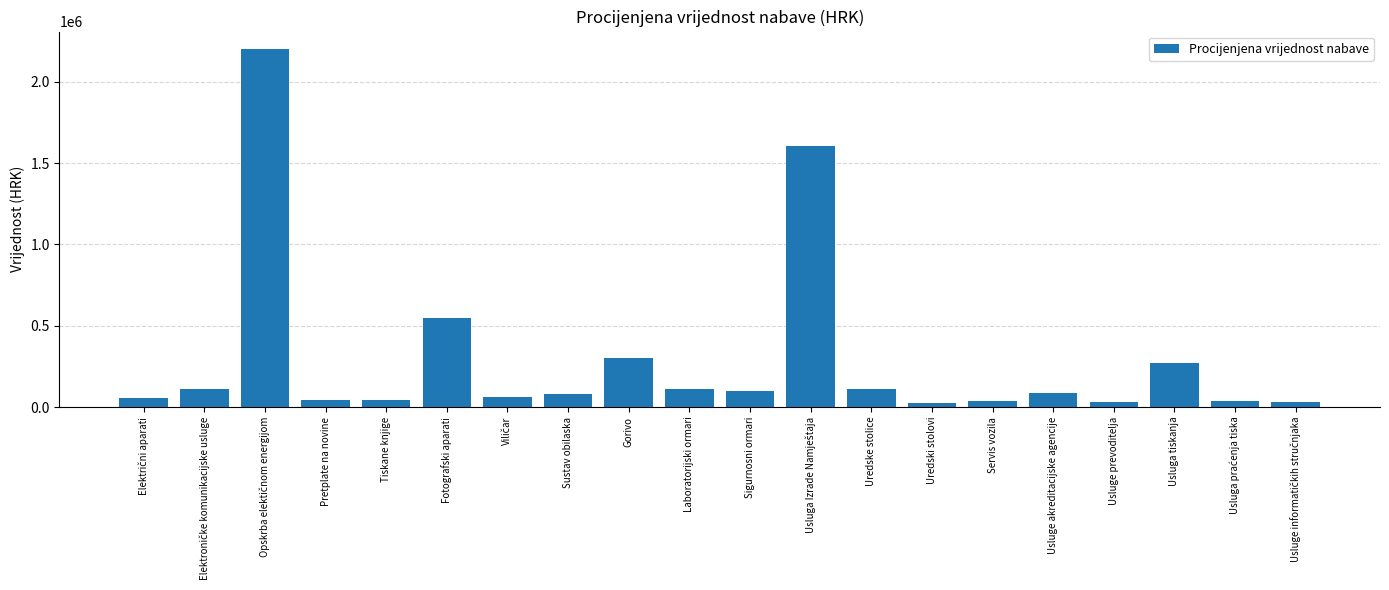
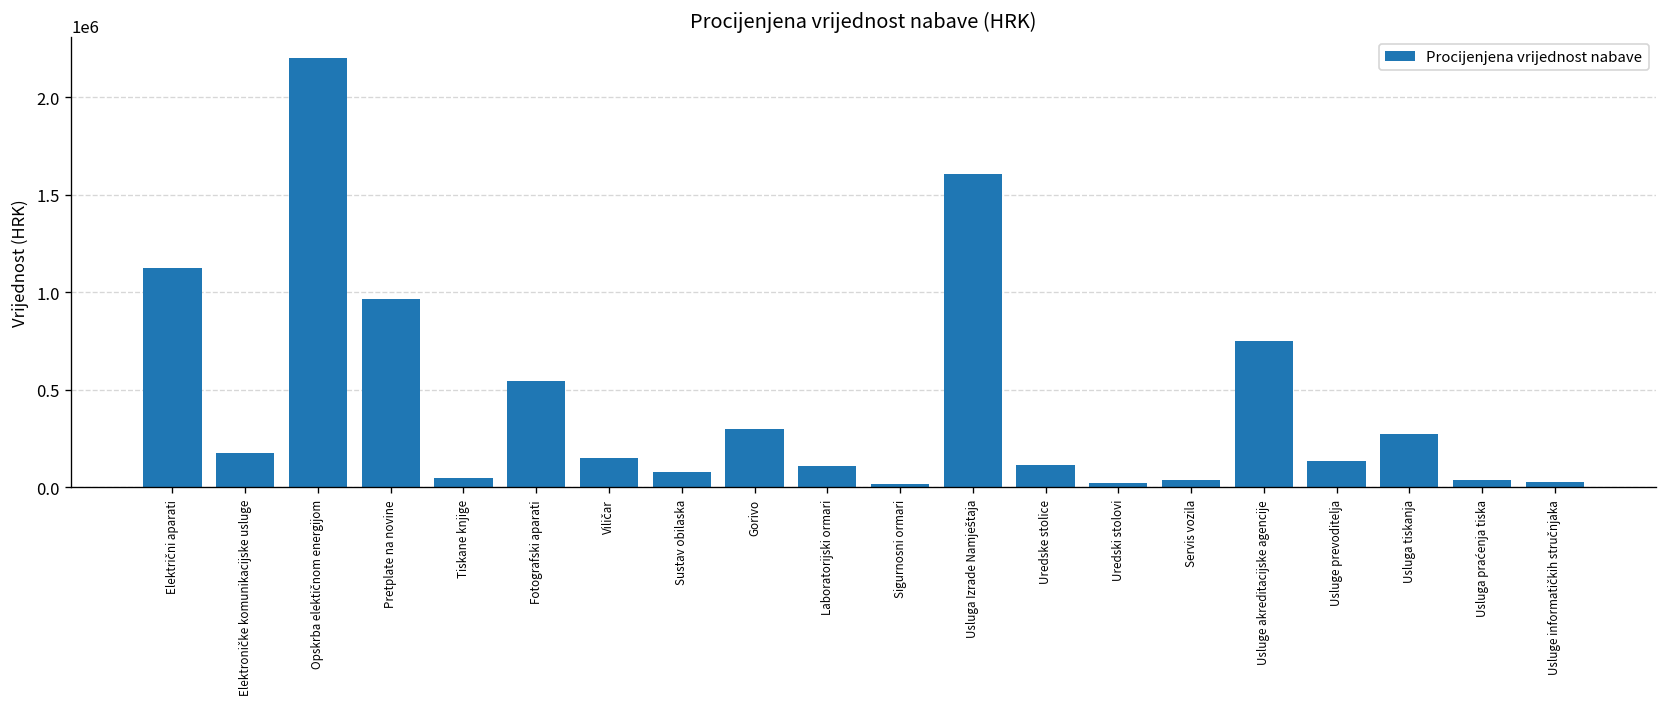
  {
-   "Električni aparati": 50000,
-   "Elektroničke komunikacijske usluge": 110000,
+   "Električni aparati": 1120000,
+   "Elektroničke komunikacijske usluge": 170000,
    "Opskrba elektičnom energijom": 2200000,
-   "Pretplate na novine": 40000,
+   "Pretplate na novine": 970000,
    "Tiskane knjige": 50000,
    "Fotografski aparati": 550000,
-   "Viličar": 60000,
+   "Viličar": 150000,
    "Sustav obilaska": 80000,
    "Gorivo": 300000,
    "Laboratorijski ormari": 110000,
-   "Sigurnosni ormari": 100000,
+   "Sigurnosni ormari": 20000,
    "Usluga Izrade Namještaja": 1610000,
    "Uredske stolice": 110000,
    "Uredski stolovi": 20000,
    "Servis vozila": 40000,
-   "Usluge akreditacijske agencije": 90000,
-   "Usluge prevoditelja": 30000,
+   "Usluge akreditacijske agencije": 750000,
+   "Usluge prevoditelja": 130000,
    "Usluga tiskanja": 270000,
    "Usluga praćenja tiska": 40000,
    "Usluge informatičkih stručnjaka": 30000
  }
